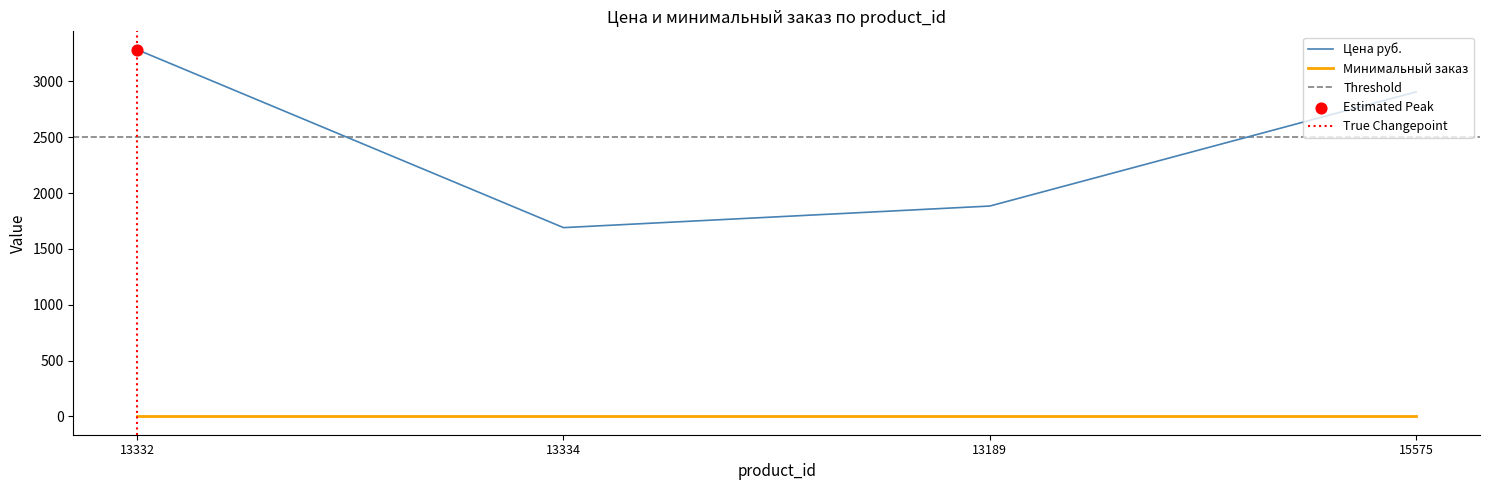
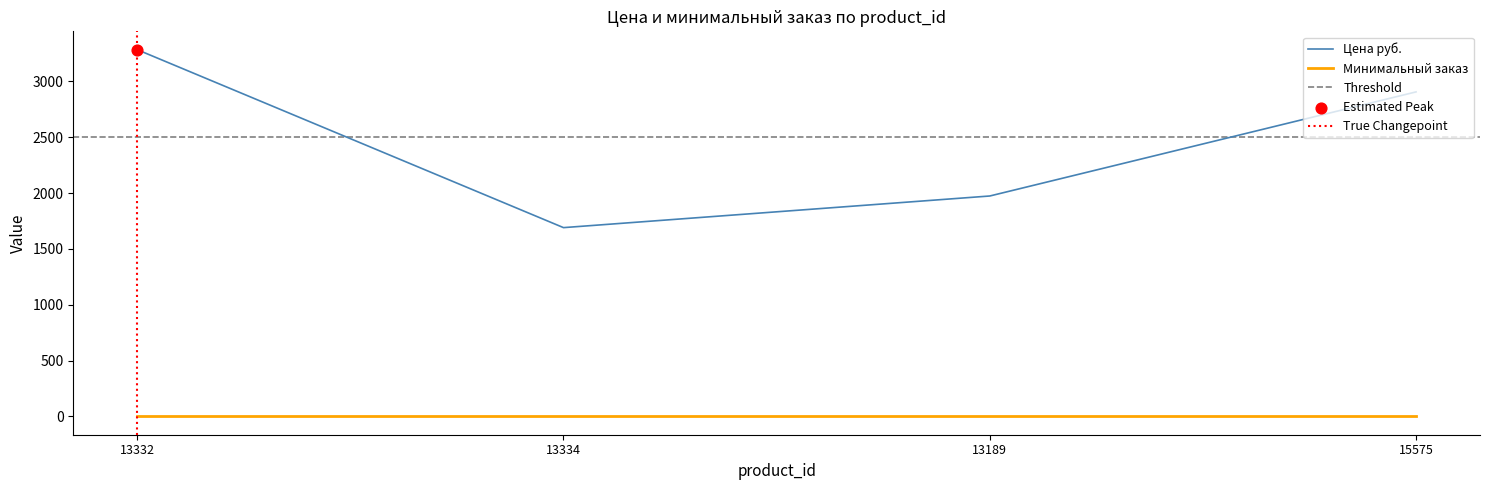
  {
    "Цена руб.": {
      "13334": 1690,
-     "13189": 1880
+     "13189": 1970
    },
    "Минимальный заказ": {
      "13332": 0,
      "13334": 0,
      "13189": 0,
      "15575": 0
    }
  }
